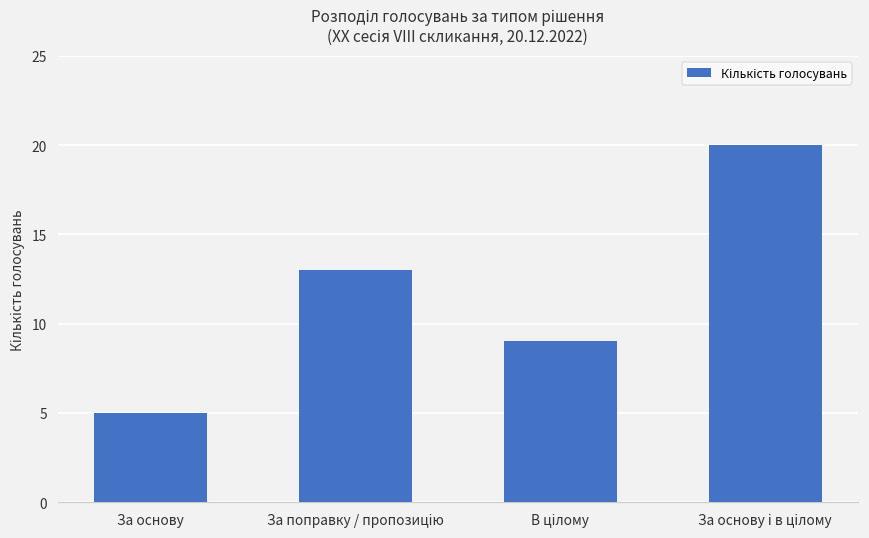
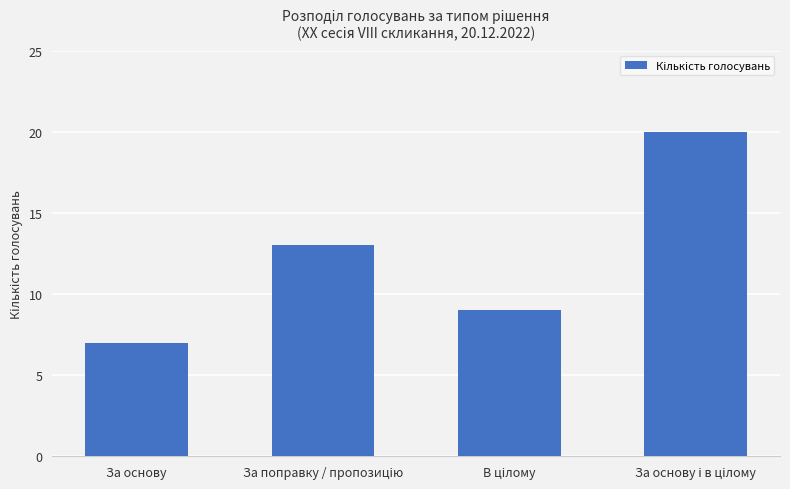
  {
-   "За основу": 5,
+   "За основу": 7,
    "За поправку / пропозицію": 13,
    "В цілому": 9,
    "За основу і в цілому": 20
  }
